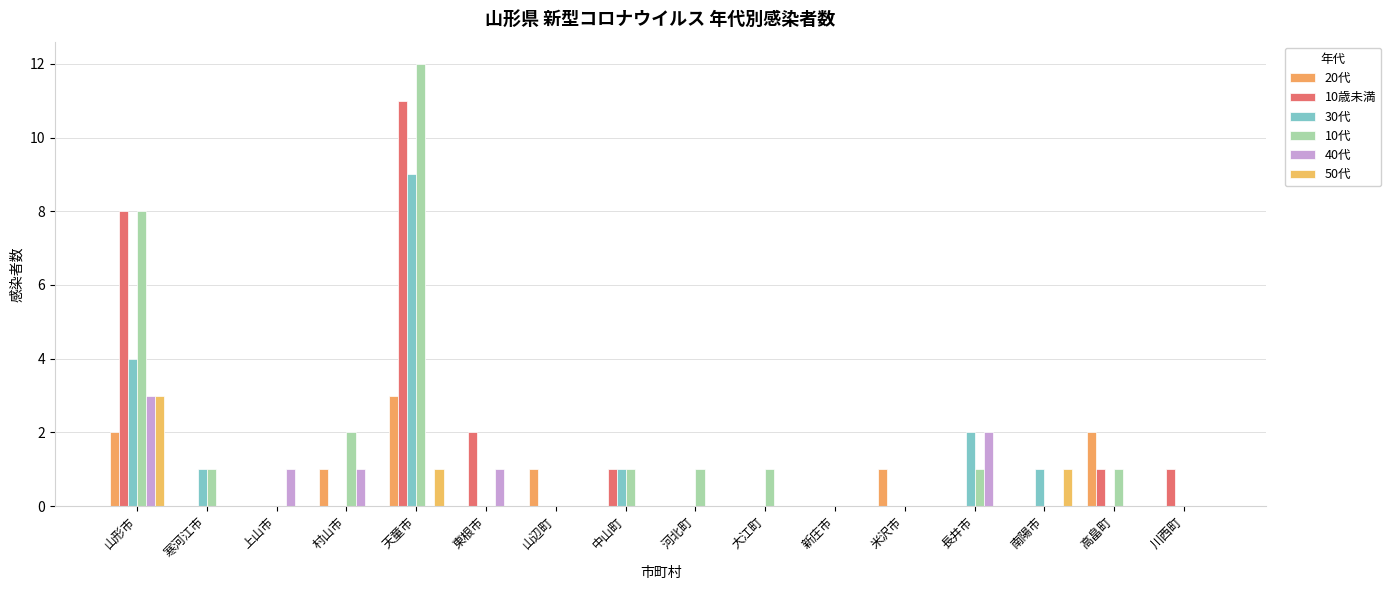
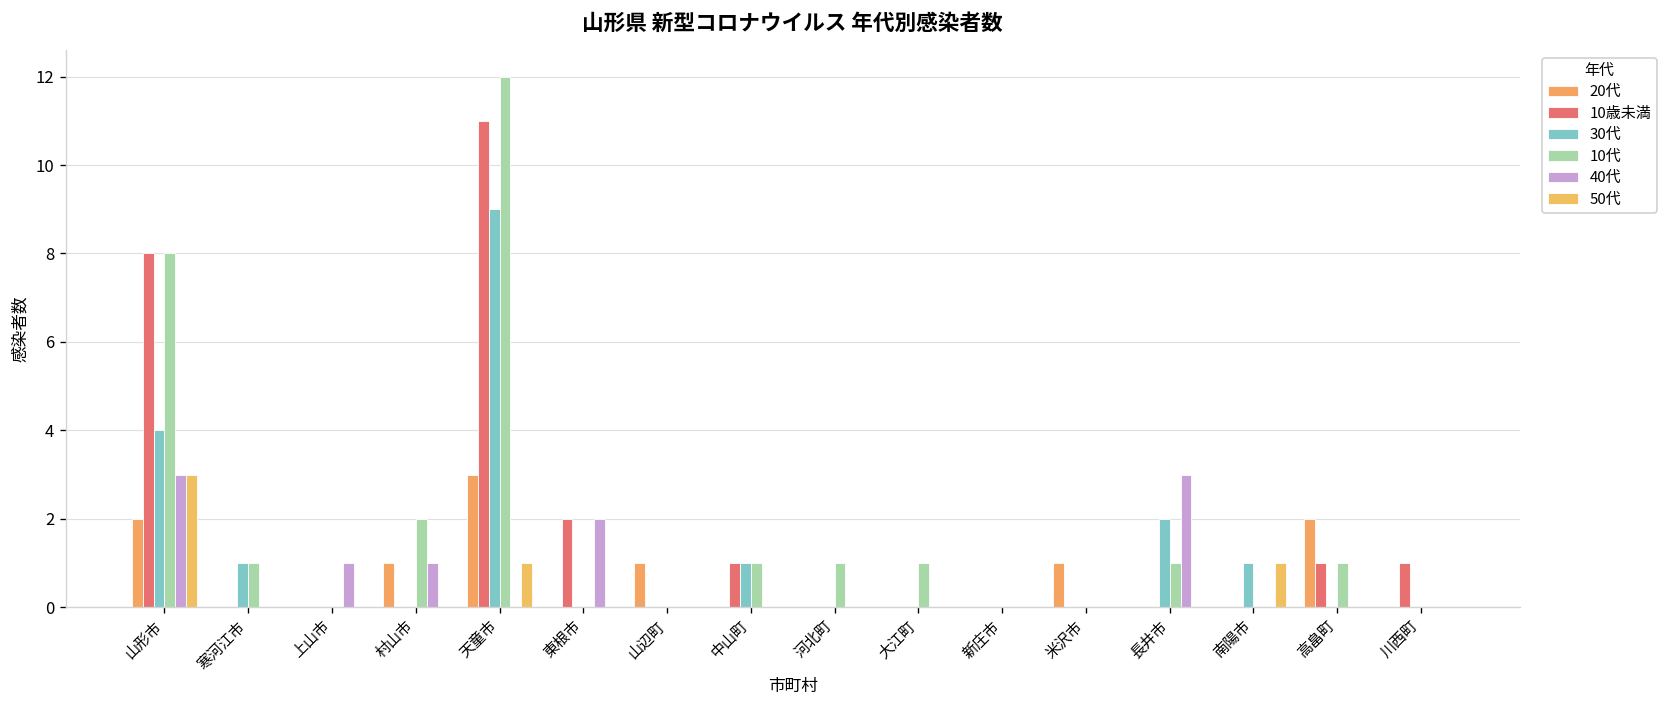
  {
    "40代": {
      "山形市": 3,
      "寒河江市": 0,
      "上山市": 1,
      "村山市": 1,
      "天童市": 0,
-     "東根市": 1,
+     "東根市": 2,
      "山辺町": 0,
      "中山町": 0,
      "河北町": 0,
      "大江町": 0,
      "新庄市": 0,
      "米沢市": 0,
-     "長井市": 2,
+     "長井市": 3,
      "南陽市": 0,
      "高畠町": 0,
      "川西町": 0
    }
  }
